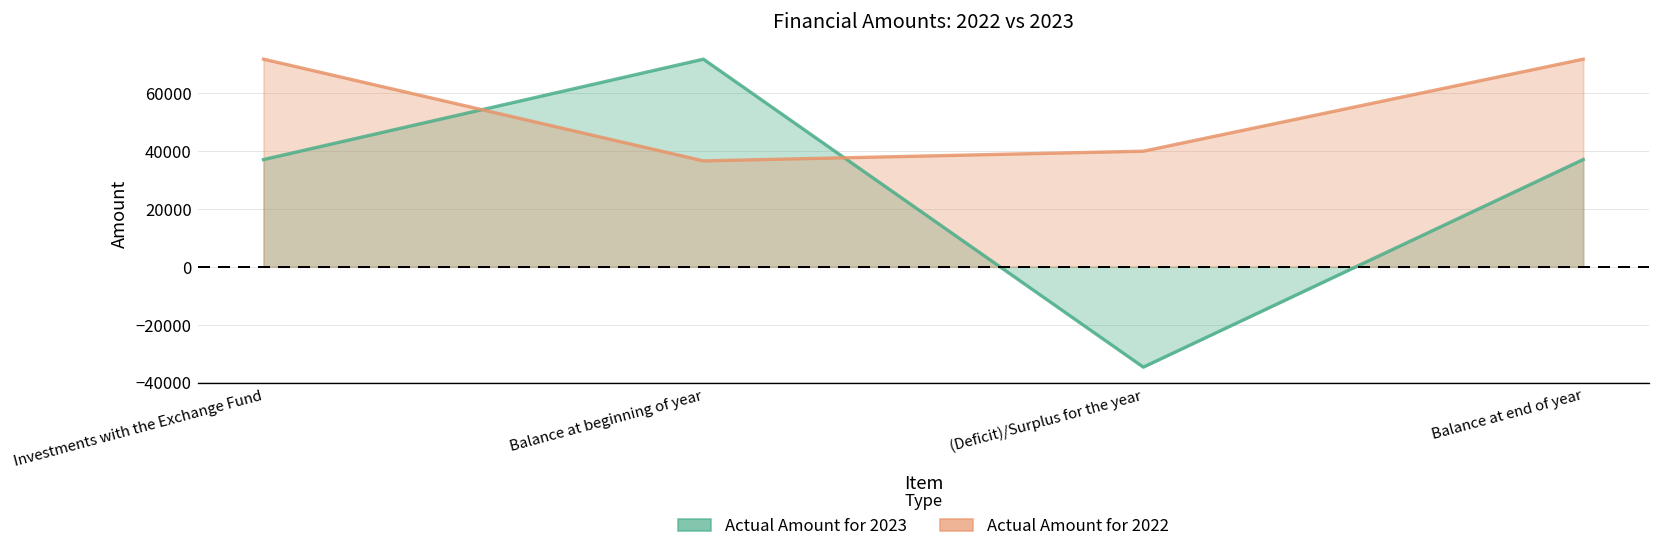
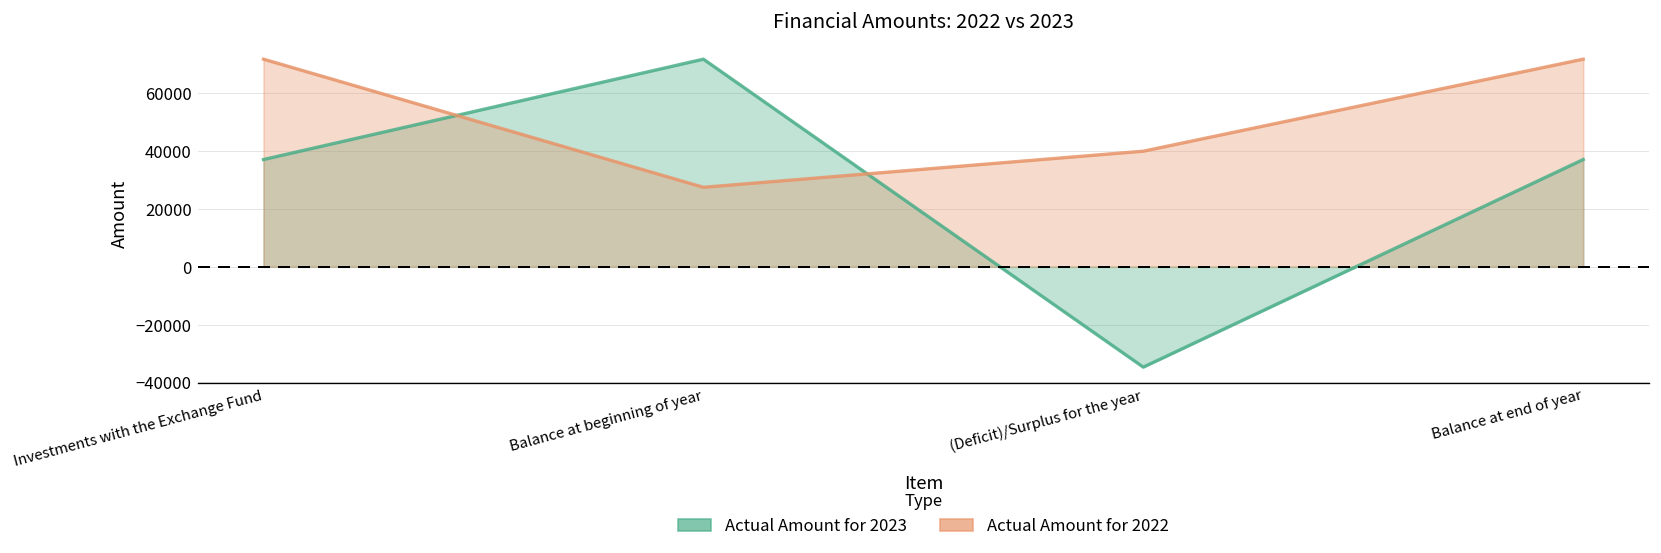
  {
    "Actual Amount for 2022": {
      "Investments with the Exchange Fund": 72000,
-     "Balance at beginning of year": 37000,
+     "Balance at beginning of year": 27000,
      "(Deficit)/Surplus for the year": 40000,
      "Balance at end of year": 72000
    }
  }
